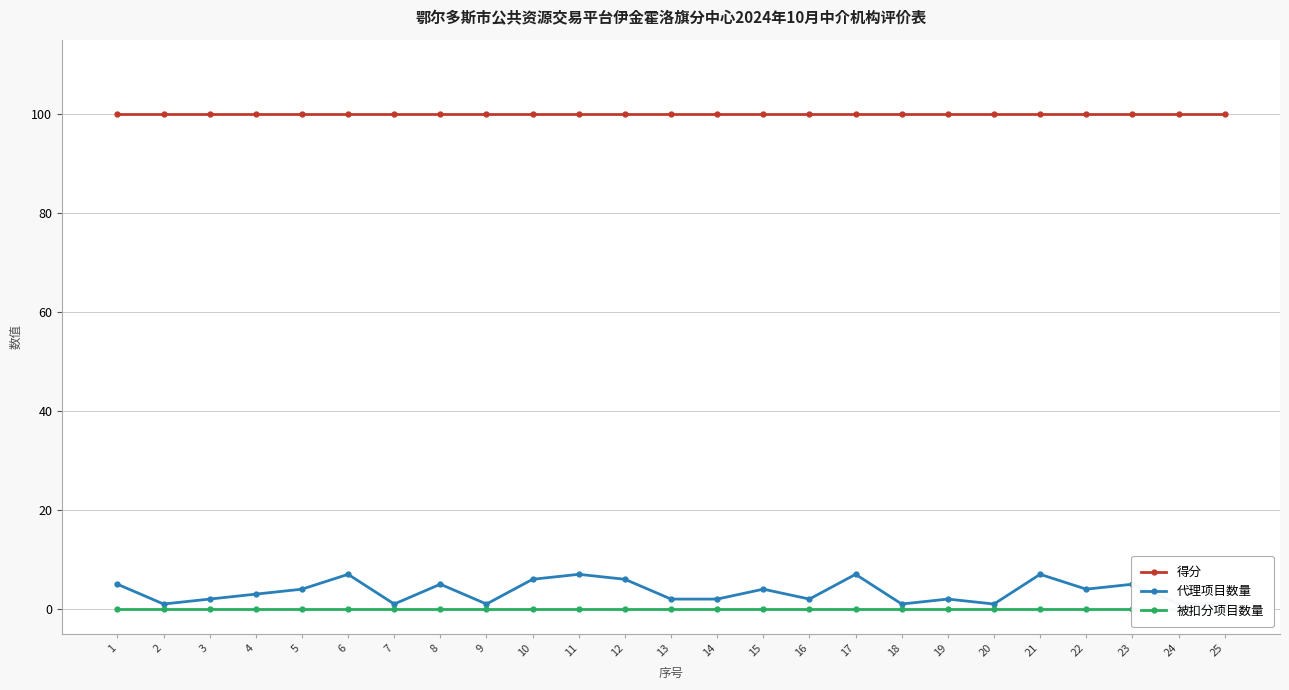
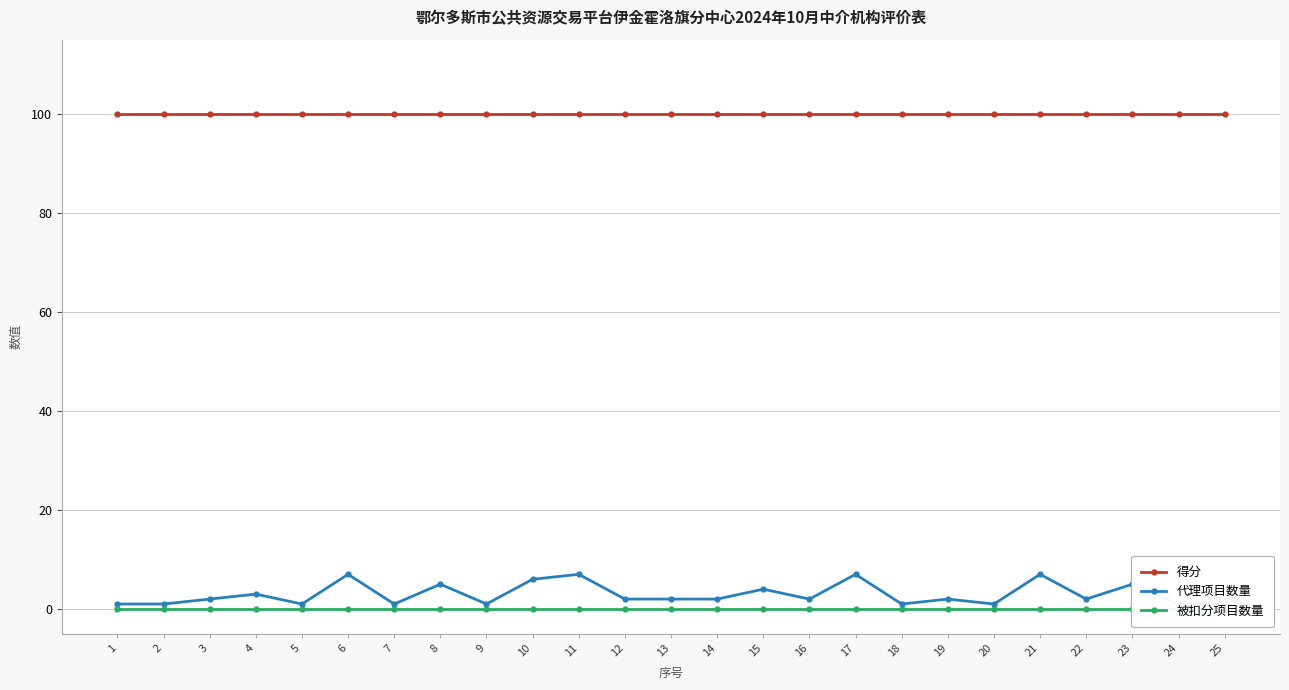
  {
    "得分": {
      "1": 100,
      "2": 100,
      "3": 100,
      "4": 100,
      "5": 100,
      "6": 100,
      "7": 100,
      "8": 100,
      "9": 100,
      "10": 100,
      "11": 100,
      "12": 100,
      "13": 100,
      "14": 100,
      "15": 100,
      "16": 100,
      "17": 100,
      "18": 100,
      "19": 100,
      "20": 100,
      "21": 100,
      "22": 100,
      "23": 100,
      "24": 100,
      "25": 100
    },
    "代理项目数量": {
-     "1": 5,
+     "1": 1,
      "2": 1,
      "3": 2,
      "4": 3,
-     "5": 4,
+     "5": 1,
      "6": 7,
      "7": 1,
      "8": 5,
      "9": 1,
      "10": 6,
      "11": 7,
-     "12": 6,
+     "12": 2,
      "13": 2,
      "14": 2,
      "15": 4,
      "16": 2,
      "17": 7,
      "18": 1,
      "19": 2,
      "20": 1,
      "21": 7,
-     "22": 4
+     "22": 2
    },
    "被扣分项目数量": {
      "1": 0,
      "2": 0,
      "3": 0,
      "4": 0,
      "5": 0,
      "6": 0,
      "7": 0,
      "8": 0,
      "9": 0,
      "10": 0,
      "11": 0,
      "12": 0,
      "13": 0,
      "14": 0,
      "15": 0,
      "16": 0,
      "17": 0,
      "18": 0,
      "19": 0,
      "20": 0,
      "21": 0,
      "22": 0
    }
  }
